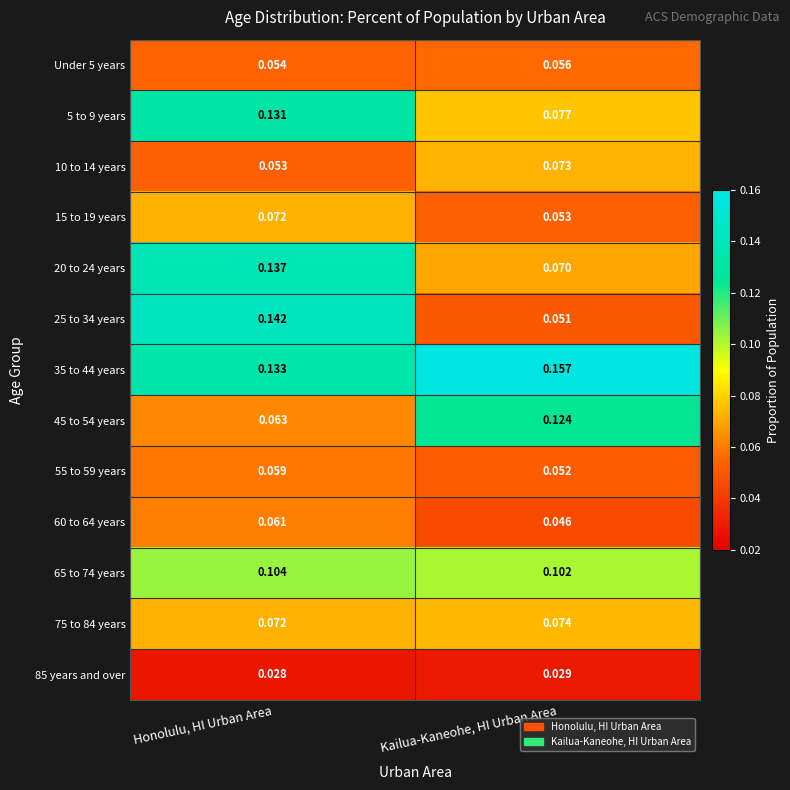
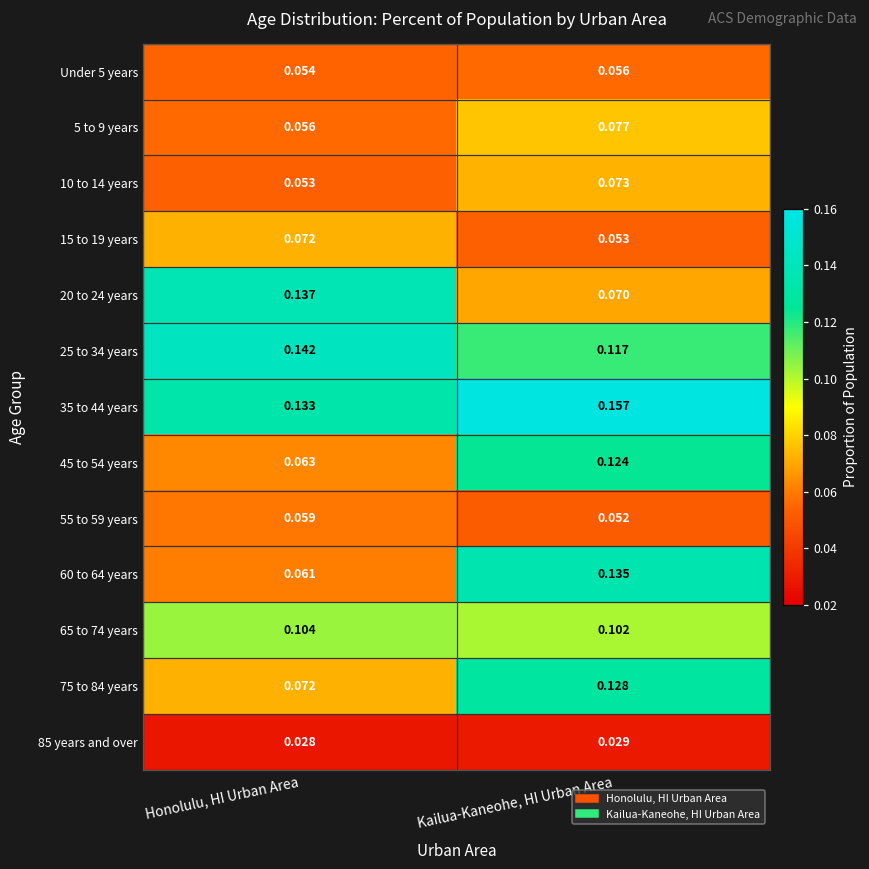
  {
    "Under 5 years": {
      "Honolulu, HI Urban Area": 0.054,
      "Kailua-Kaneohe, HI Urban Area": 0.056
    },
    "5 to 9 years": {
-     "Honolulu, HI Urban Area": 0.131,
+     "Honolulu, HI Urban Area": 0.056,
      "Kailua-Kaneohe, HI Urban Area": 0.077
    },
    "10 to 14 years": {
      "Honolulu, HI Urban Area": 0.053,
      "Kailua-Kaneohe, HI Urban Area": 0.073
    },
    "15 to 19 years": {
      "Honolulu, HI Urban Area": 0.072,
      "Kailua-Kaneohe, HI Urban Area": 0.053
    },
    "20 to 24 years": {
      "Honolulu, HI Urban Area": 0.137,
      "Kailua-Kaneohe, HI Urban Area": 0.070
    },
    "25 to 34 years": {
      "Honolulu, HI Urban Area": 0.142,
-     "Kailua-Kaneohe, HI Urban Area": 0.051
+     "Kailua-Kaneohe, HI Urban Area": 0.117
    },
    "35 to 44 years": {
      "Honolulu, HI Urban Area": 0.133,
      "Kailua-Kaneohe, HI Urban Area": 0.157
    },
    "45 to 54 years": {
      "Honolulu, HI Urban Area": 0.063,
      "Kailua-Kaneohe, HI Urban Area": 0.124
    },
    "55 to 59 years": {
      "Honolulu, HI Urban Area": 0.059,
      "Kailua-Kaneohe, HI Urban Area": 0.052
    },
    "60 to 64 years": {
      "Honolulu, HI Urban Area": 0.061,
-     "Kailua-Kaneohe, HI Urban Area": 0.046
+     "Kailua-Kaneohe, HI Urban Area": 0.135
    },
    "65 to 74 years": {
      "Honolulu, HI Urban Area": 0.104,
      "Kailua-Kaneohe, HI Urban Area": 0.102
    },
    "75 to 84 years": {
      "Honolulu, HI Urban Area": 0.072,
-     "Kailua-Kaneohe, HI Urban Area": 0.074
+     "Kailua-Kaneohe, HI Urban Area": 0.128
    },
    "85 years and over": {
      "Honolulu, HI Urban Area": 0.028,
      "Kailua-Kaneohe, HI Urban Area": 0.029
    }
  }
